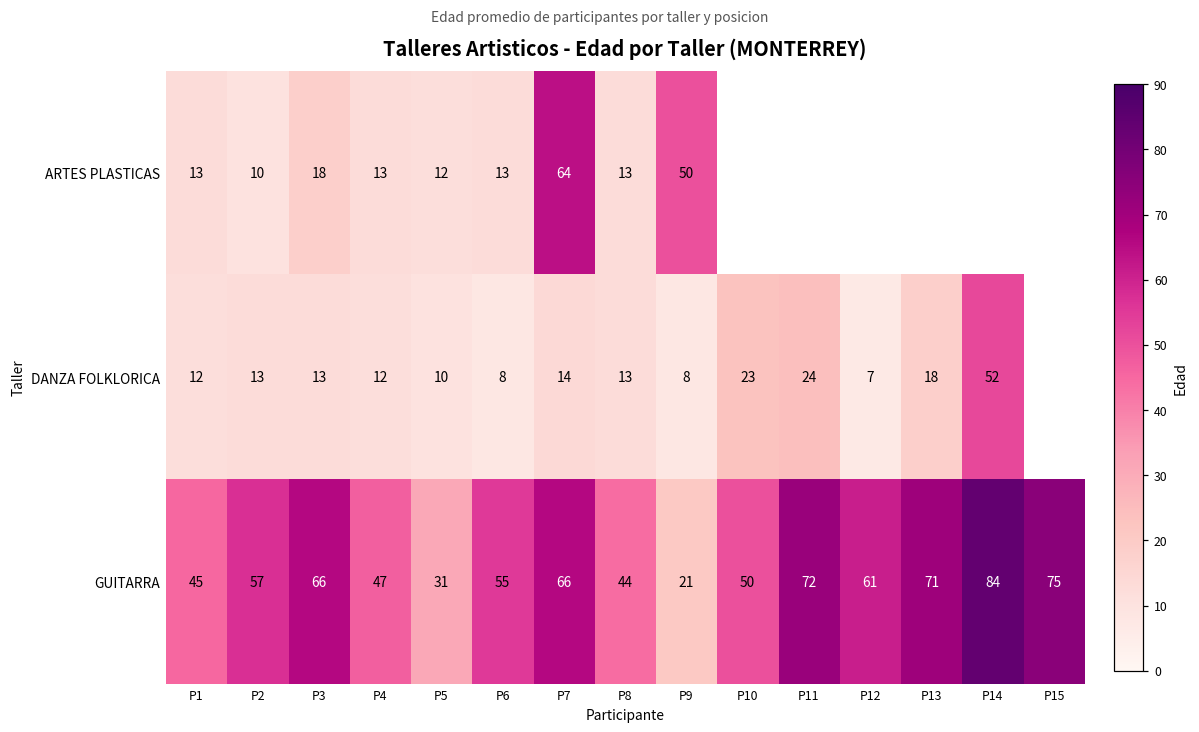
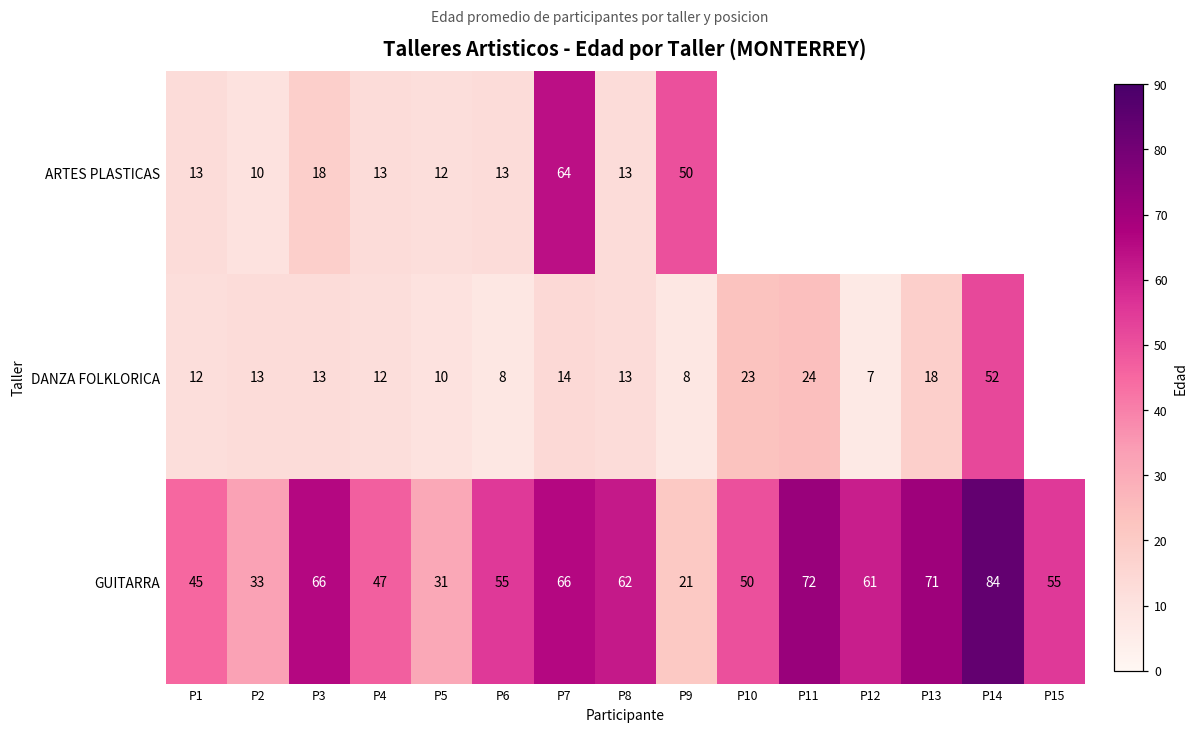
  {
    "ARTES PLASTICAS": {
      "P1": 13,
      "P2": 10,
      "P3": 18,
      "P4": 13,
      "P5": 12,
      "P6": 13,
      "P7": 64,
      "P8": 13,
      "P9": 50
    },
    "DANZA FOLKLORICA": {
      "P1": 12,
      "P2": 13,
      "P3": 13,
      "P4": 12,
      "P5": 10,
      "P6": 8,
      "P7": 14,
      "P8": 13,
      "P9": 8,
      "P10": 23,
      "P11": 24,
      "P12": 7,
      "P13": 18,
      "P14": 52
    },
    "GUITARRA": {
      "P1": 45,
-     "P2": 57,
+     "P2": 33,
      "P3": 66,
      "P4": 47,
      "P5": 31,
      "P6": 55,
      "P7": 66,
-     "P8": 44,
+     "P8": 62,
      "P9": 21,
      "P10": 50,
      "P11": 72,
      "P12": 61,
      "P13": 71,
      "P14": 84,
-     "P15": 75
+     "P15": 55
    }
  }
